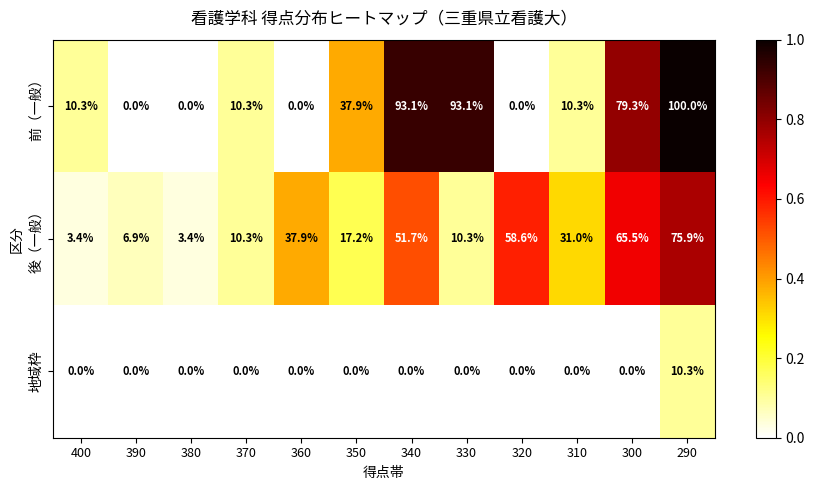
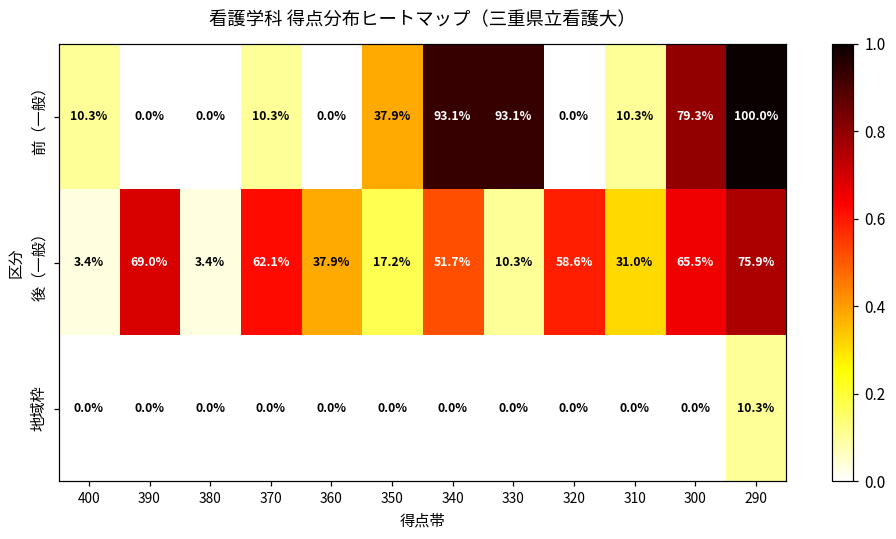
  {
    "前（一般）": {
      "400": "10.3%",
      "390": "0.0%",
      "380": "0.0%",
      "370": "10.3%",
      "360": "0.0%",
      "350": "37.9%",
      "340": "93.1%",
      "330": "93.1%",
      "320": "0.0%",
      "310": "10.3%",
      "300": "79.3%",
      "290": "100.0%"
    },
    "後（一般）": {
      "400": "3.4%",
-     "390": "6.9%",
+     "390": "69.0%",
      "380": "3.4%",
-     "370": "10.3%",
+     "370": "62.1%",
      "360": "37.9%",
      "350": "17.2%",
      "340": "51.7%",
      "330": "10.3%",
      "320": "58.6%",
      "310": "31.0%",
      "300": "65.5%",
      "290": "75.9%"
    },
    "地域枠": {
      "400": "0.0%",
      "390": "0.0%",
      "380": "0.0%",
      "370": "0.0%",
      "360": "0.0%",
      "350": "0.0%",
      "340": "0.0%",
      "330": "0.0%",
      "320": "0.0%",
      "310": "0.0%",
      "300": "0.0%",
      "290": "10.3%"
    }
  }
